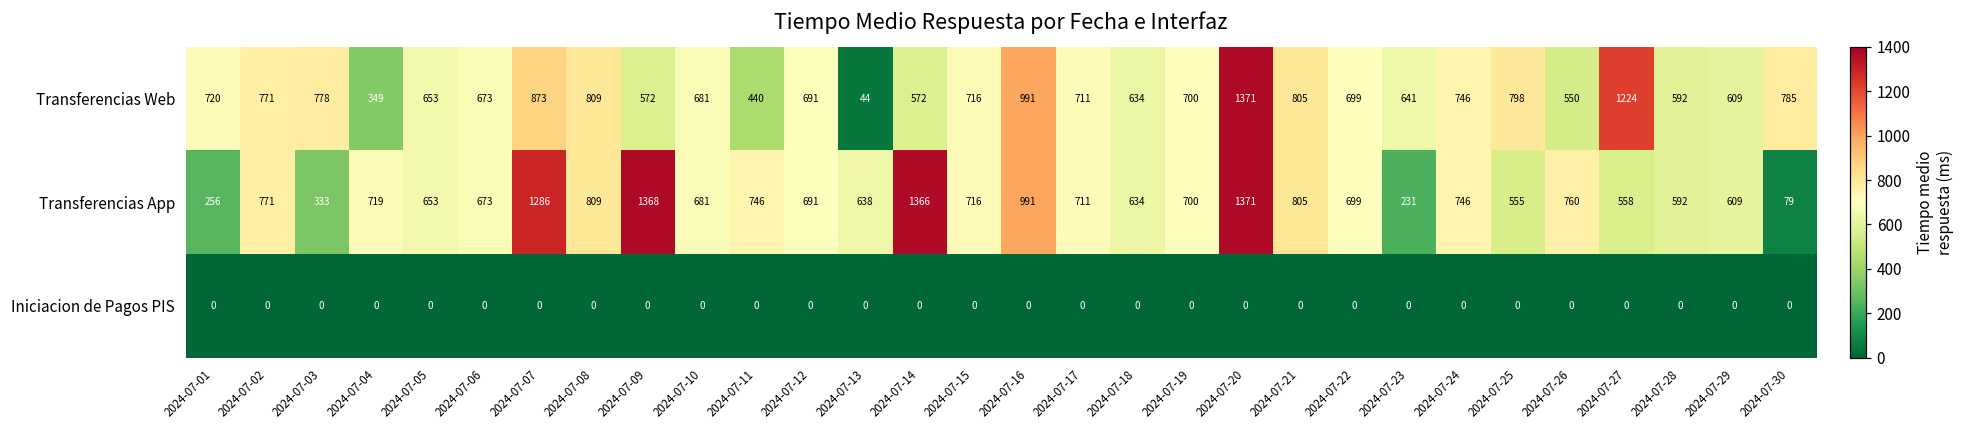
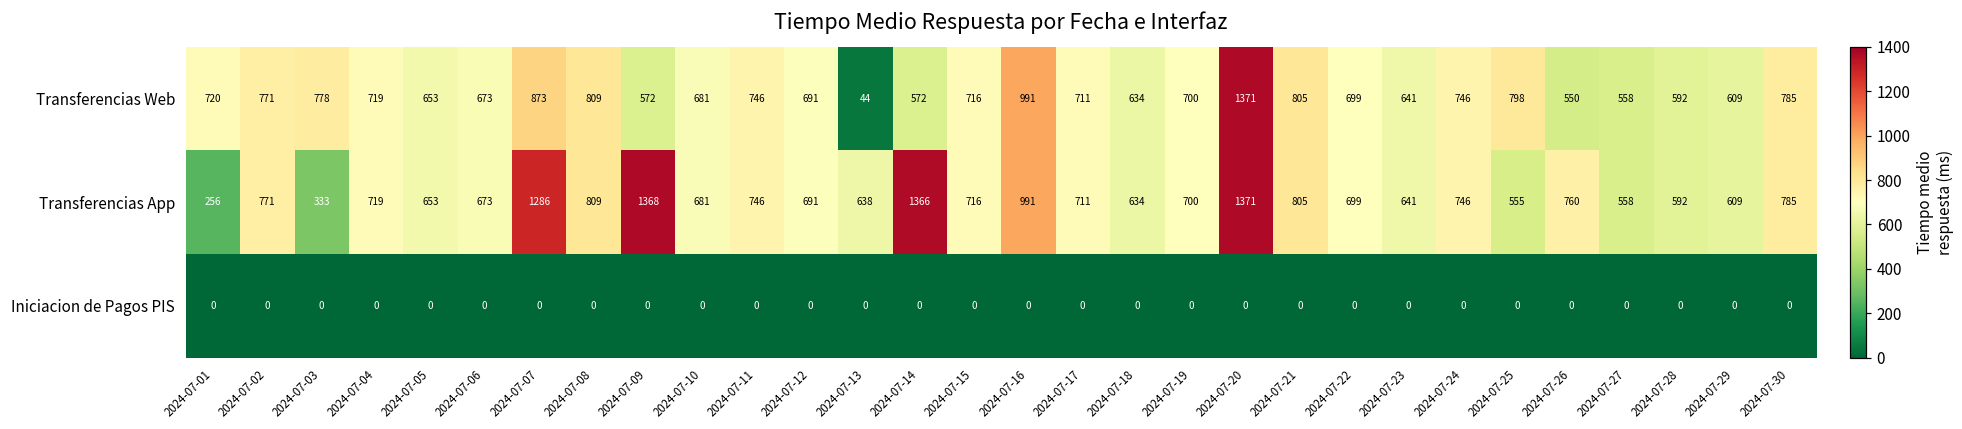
  {
    "Transferencias Web": {
      "2024-07-01": 720,
      "2024-07-02": 771,
      "2024-07-03": 778,
-     "2024-07-04": 349,
+     "2024-07-04": 719,
      "2024-07-05": 653,
      "2024-07-06": 673,
      "2024-07-07": 873,
      "2024-07-08": 809,
      "2024-07-09": 572,
      "2024-07-10": 681,
-     "2024-07-11": 440,
+     "2024-07-11": 746,
      "2024-07-12": 691,
      "2024-07-13": 44,
      "2024-07-14": 572,
      "2024-07-15": 716,
      "2024-07-16": 991,
      "2024-07-17": 711,
      "2024-07-18": 634,
      "2024-07-19": 700,
      "2024-07-20": 1371,
      "2024-07-21": 805,
      "2024-07-22": 699,
      "2024-07-23": 641,
      "2024-07-24": 746,
      "2024-07-25": 798,
      "2024-07-26": 550,
-     "2024-07-27": 1224,
+     "2024-07-27": 558,
      "2024-07-28": 592,
      "2024-07-29": 609,
      "2024-07-30": 785
    },
    "Transferencias App": {
      "2024-07-01": 256,
      "2024-07-02": 771,
      "2024-07-03": 333,
      "2024-07-04": 719,
      "2024-07-05": 653,
      "2024-07-06": 673,
      "2024-07-07": 1286,
      "2024-07-08": 809,
      "2024-07-09": 1368,
      "2024-07-10": 681,
      "2024-07-11": 746,
      "2024-07-12": 691,
      "2024-07-13": 638,
      "2024-07-14": 1366,
      "2024-07-15": 716,
      "2024-07-16": 991,
      "2024-07-17": 711,
      "2024-07-18": 634,
      "2024-07-19": 700,
      "2024-07-20": 1371,
      "2024-07-21": 805,
      "2024-07-22": 699,
-     "2024-07-23": 231,
+     "2024-07-23": 641,
      "2024-07-24": 746,
      "2024-07-25": 555,
      "2024-07-26": 760,
      "2024-07-27": 558,
      "2024-07-28": 592,
      "2024-07-29": 609,
-     "2024-07-30": 79
+     "2024-07-30": 785
    },
    "Iniciacion de Pagos PIS": {
      "2024-07-01": 0,
      "2024-07-02": 0,
      "2024-07-03": 0,
      "2024-07-04": 0,
      "2024-07-05": 0,
      "2024-07-06": 0,
      "2024-07-07": 0,
      "2024-07-08": 0,
      "2024-07-09": 0,
      "2024-07-10": 0,
      "2024-07-11": 0,
      "2024-07-12": 0,
      "2024-07-13": 0,
      "2024-07-14": 0,
      "2024-07-15": 0,
      "2024-07-16": 0,
      "2024-07-17": 0,
      "2024-07-18": 0,
      "2024-07-19": 0,
      "2024-07-20": 0,
      "2024-07-21": 0,
      "2024-07-22": 0,
      "2024-07-23": 0,
      "2024-07-24": 0,
      "2024-07-25": 0,
      "2024-07-26": 0,
      "2024-07-27": 0,
      "2024-07-28": 0,
      "2024-07-29": 0,
      "2024-07-30": 0
    }
  }
